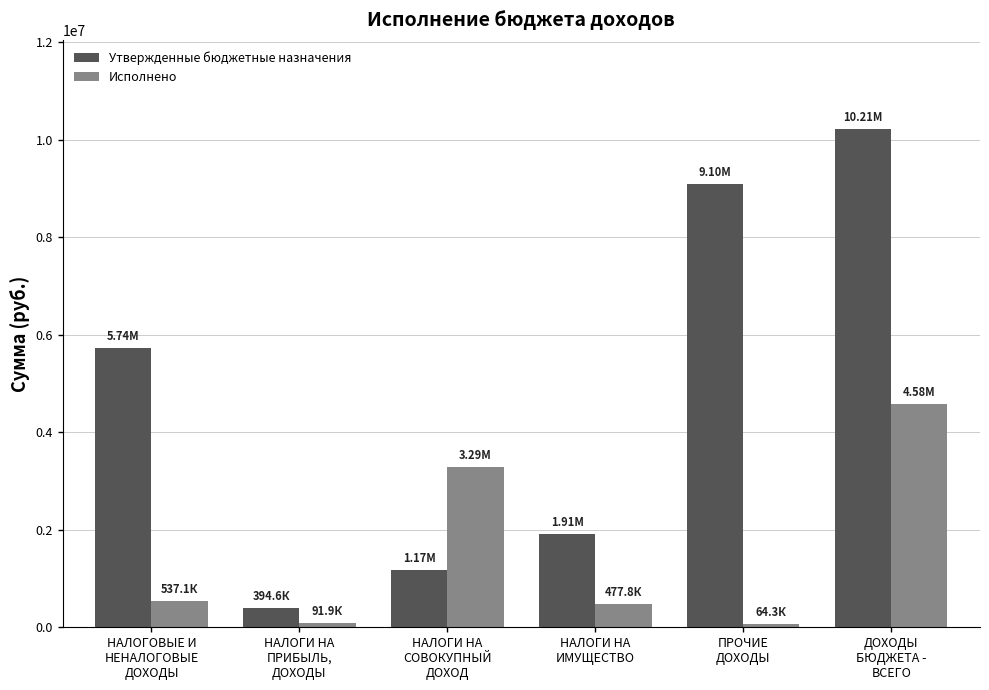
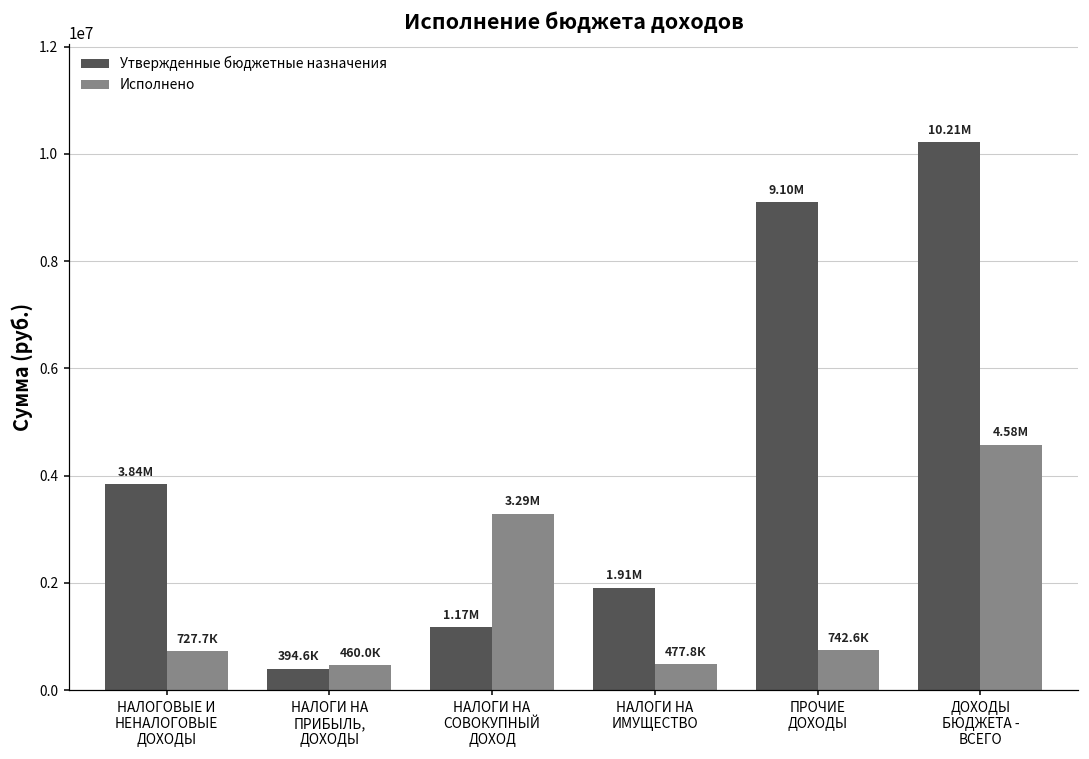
  {
    "Утвержденные бюджетные назначения": {
-     "НАЛОГОВЫЕ И НЕНАЛОГОВЫЕ ДОХОДЫ": "5.74М"
+     "НАЛОГОВЫЕ И НЕНАЛОГОВЫЕ ДОХОДЫ": "3.84М"
    },
    "Исполнено": {
-     "НАЛОГОВЫЕ И НЕНАЛОГОВЫЕ ДОХОДЫ": "537.1К",
-     "НАЛОГИ НА ПРИБЫЛЬ, ДОХОДЫ": "91.9К",
-     "ПРОЧИЕ ДОХОДЫ": "64.3К"
+     "НАЛОГОВЫЕ И НЕНАЛОГОВЫЕ ДОХОДЫ": "727.7К",
+     "НАЛОГИ НА ПРИБЫЛЬ, ДОХОДЫ": "460.0К",
+     "ПРОЧИЕ ДОХОДЫ": "742.6К"
    }
  }
